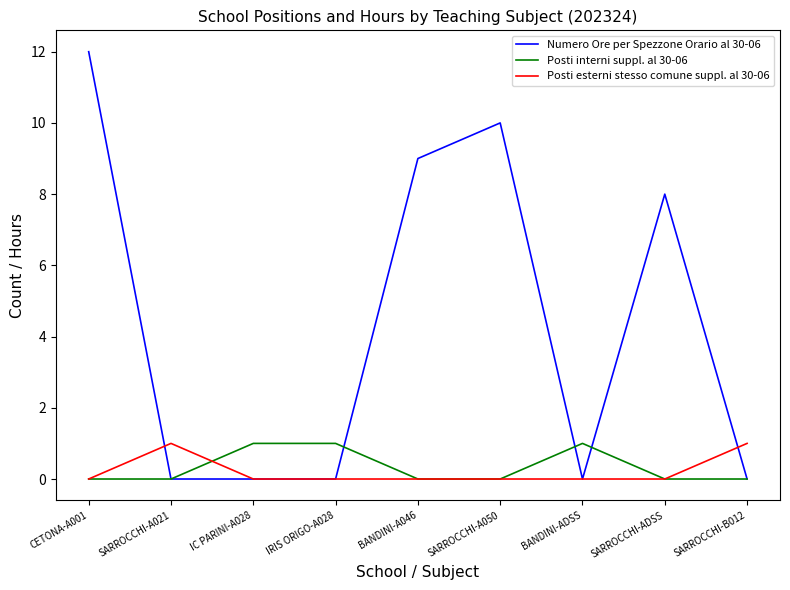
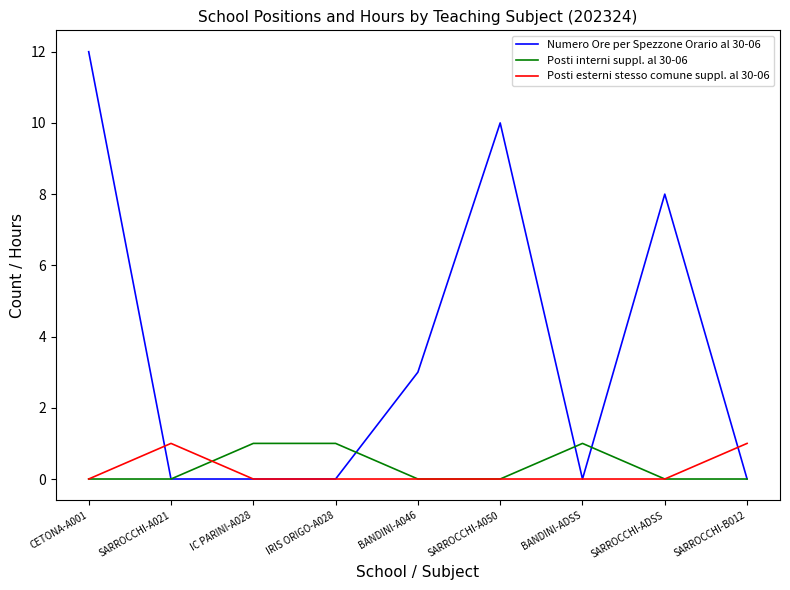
  {
    "Numero Ore per Spezzone Orario al 30-06": {
      "CETONA-A001": 12,
-     "BANDINI-A046": 9,
+     "BANDINI-A046": 3,
      "SARROCCHI-A050": 10,
      "SARROCCHI-ADSS": 8
    },
    "Posti interni suppl. al 30-06": {
      "IC PARINI-A028": 1,
      "IRIS ORIGO-A028": 1,
      "BANDINI-ADSS": 1
    },
    "Posti esterni stesso comune suppl. al 30-06": {
      "SARROCCHI-A021": 1,
      "SARROCCHI-B012": 1
    }
  }
